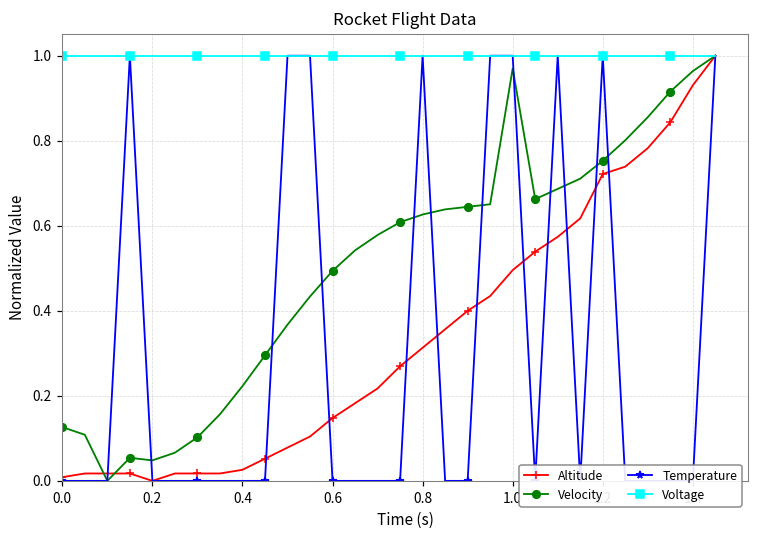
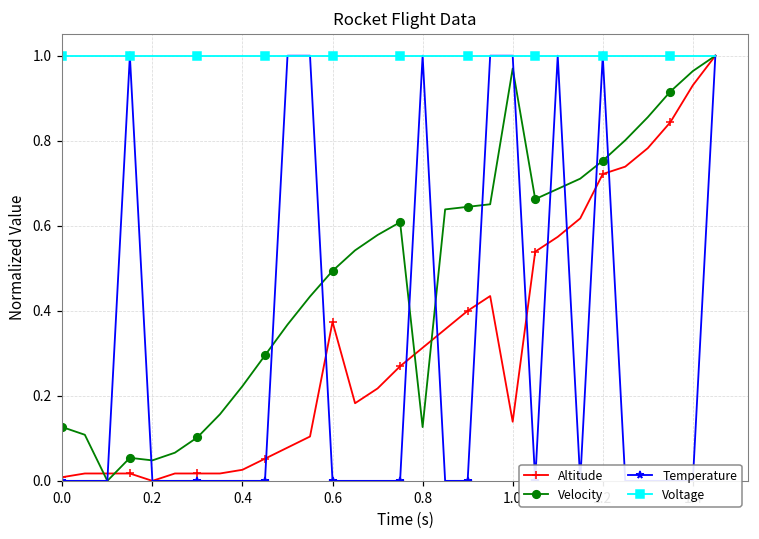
  {
    "Altitude": {
      "0.0": 0.01,
      "0.4": 0.03,
-     "0.6": 0.15,
+     "0.6": 0.37,
      "0.8": 0.31,
-     "1.0": 0.50,
+     "1.0": 0.14,
      "1.2": 0.72,
      "1.4": 0.93
    },
    "Velocity": {
      "0.0": 0.13,
      "0.2": 0.05,
      "0.4": 0.22,
      "0.6": 0.49,
-     "0.8": 0.63,
+     "0.8": 0.13,
      "1.0": 0.97,
      "1.2": 0.75,
      "1.4": 0.96
    },
    "Temperature": {
      "0.0": 0.00,
      "0.4": 0.00,
      "0.6": 0.00
    },
    "Voltage": {
      "0.0": 1.00,
      "0.2": 1.00,
      "0.4": 1.00,
      "0.6": 1.00,
      "1.4": 1.00
    }
  }
